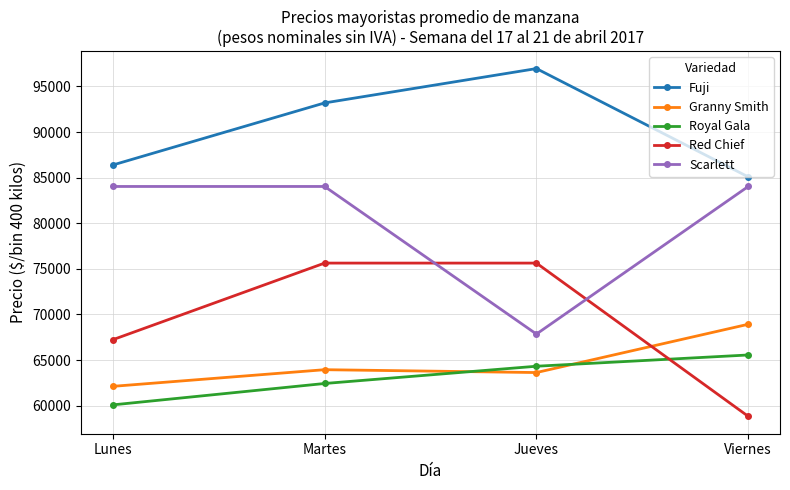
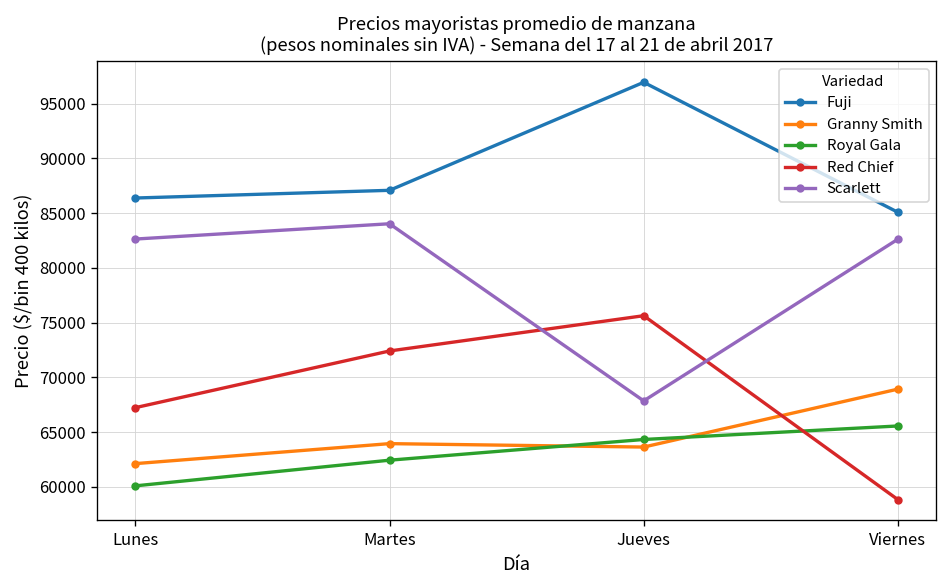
  {
    "Fuji": {
      "Lunes": 86000,
-     "Martes": 93000,
+     "Martes": 87000,
      "Jueves": 97000,
      "Viernes": 85000
    },
    "Granny Smith": {
      "Lunes": 62000,
      "Martes": 64000,
      "Jueves": 64000,
      "Viernes": 69000
    },
    "Royal Gala": {
      "Lunes": 60000,
      "Martes": 62000,
      "Jueves": 64000,
      "Viernes": 66000
    },
    "Red Chief": {
      "Lunes": 67000,
-     "Martes": 76000,
+     "Martes": 72000,
      "Jueves": 76000,
      "Viernes": 59000
    },
    "Scarlett": {
-     "Lunes": 84000,
+     "Lunes": 83000,
      "Martes": 84000,
      "Jueves": 68000,
-     "Viernes": 84000
+     "Viernes": 83000
    }
  }
